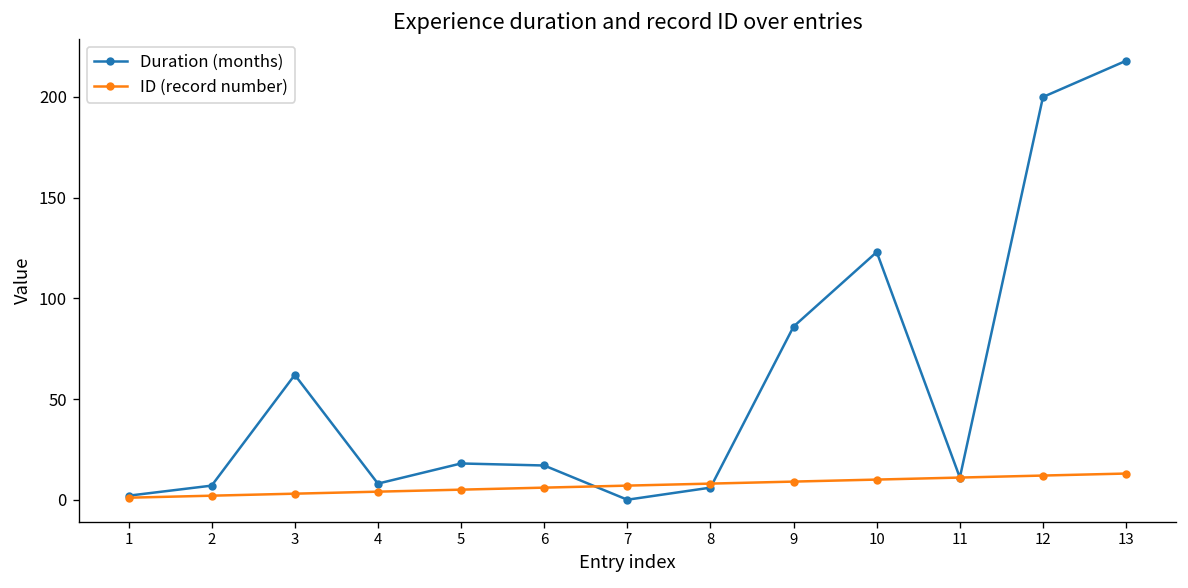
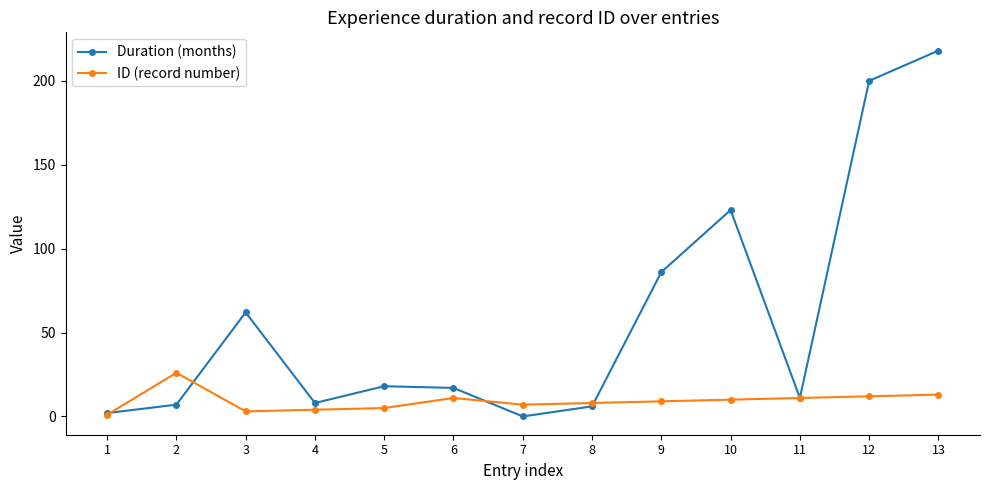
  {
    "Duration (months)": {
      "2": 7,
      "3": 62,
      "4": 8,
      "5": 18,
      "6": 17,
      "7": 0,
      "8": 6,
      "9": 86,
      "10": 123,
      "12": 200,
      "13": 218
    },
    "ID (record number)": {
-     "2": 2,
+     "2": 26,
      "3": 3,
      "4": 4,
      "5": 5,
-     "6": 6,
+     "6": 11,
      "7": 7,
      "8": 8,
      "9": 9,
      "10": 10,
      "12": 12,
      "13": 13
    }
  }
